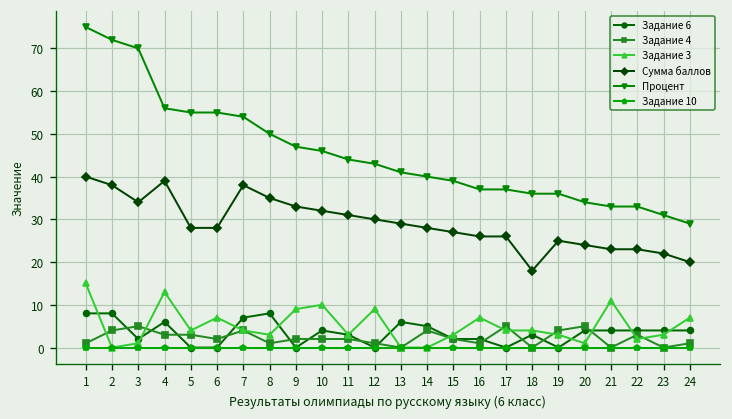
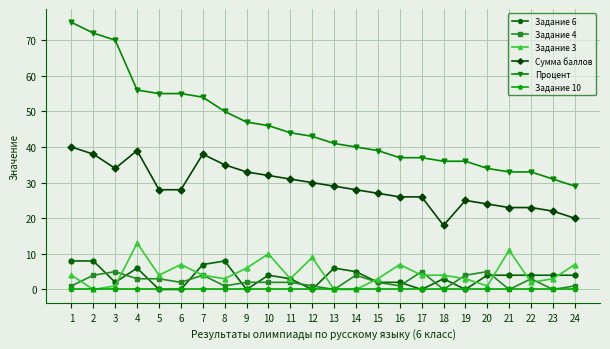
  {
    "Задание 3": {
-     "1": 15,
+     "1": 4,
      "3": 1,
      "4": 13,
      "5": 4,
      "6": 7,
      "8": 3,
-     "9": 9,
+     "9": 6,
      "10": 10,
      "12": 9,
      "15": 3,
      "16": 7,
      "17": 4,
      "18": 4,
      "19": 3,
      "20": 1,
      "21": 11,
      "22": 2,
      "23": 3,
      "24": 7
    }
  }
